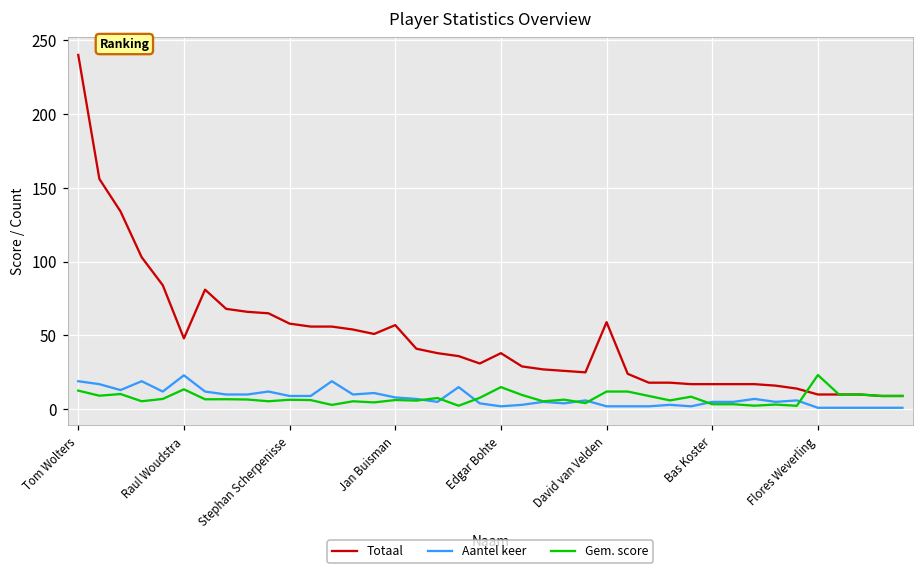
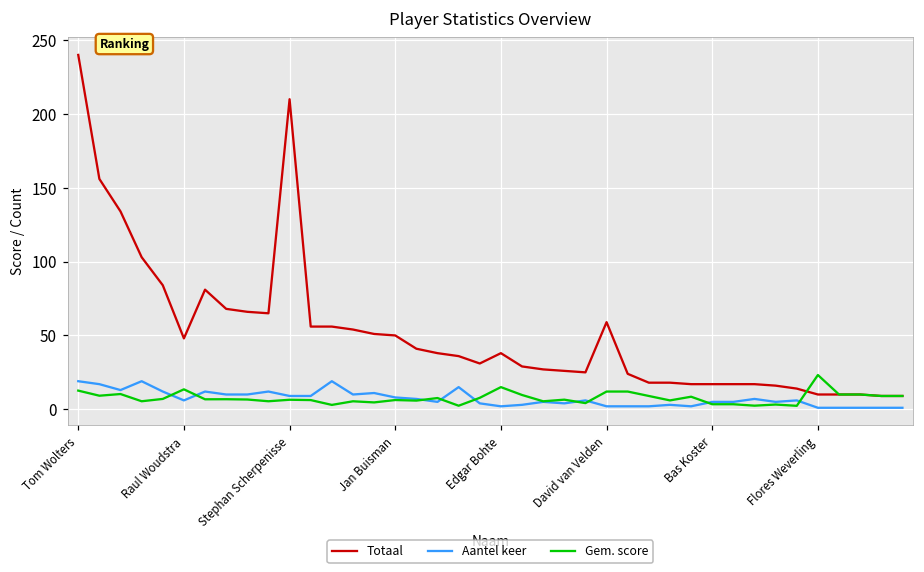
  {
    "Totaal": {
      "Tom Wolters": 240,
      "Raul Woudstra": 48,
-     "Stephan Scherpenisse": 58,
-     "Jan Buisman": 57,
+     "Stephan Scherpenisse": 210,
+     "Jan Buisman": 50,
      "Edgar Bohte": 38,
      "David van Velden": 59,
      "Bas Koster": 17,
      "Flores Weverling": 10
    },
    "Aantel keer": {
      "Tom Wolters": 19,
-     "Raul Woudstra": 23,
+     "Raul Woudstra": 6,
      "Stephan Scherpenisse": 9,
      "Edgar Bohte": 2,
      "David van Velden": 2,
      "Flores Weverling": 1
    },
    "Gem. score": {
      "Tom Wolters": 13,
      "Raul Woudstra": 14,
      "Stephan Scherpenisse": 6,
      "Edgar Bohte": 15,
      "David van Velden": 12,
      "Flores Weverling": 23
    }
  }
